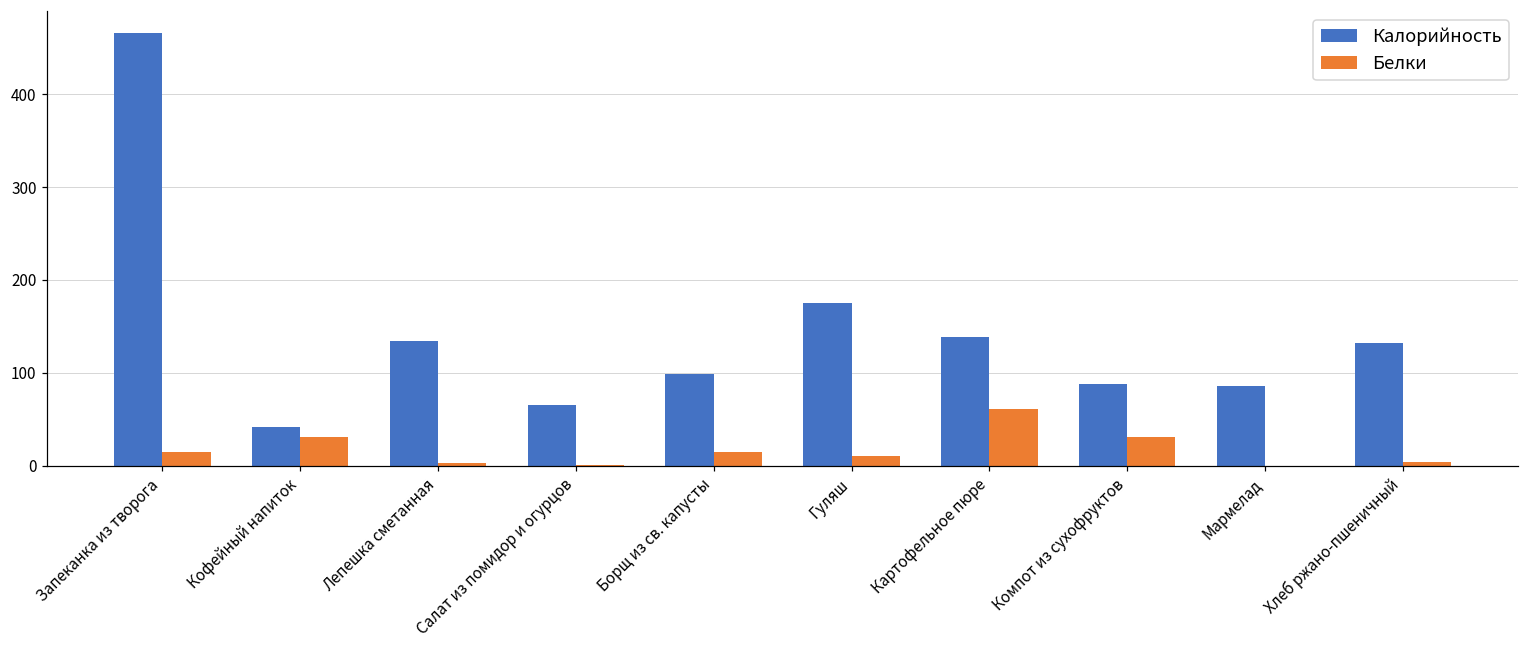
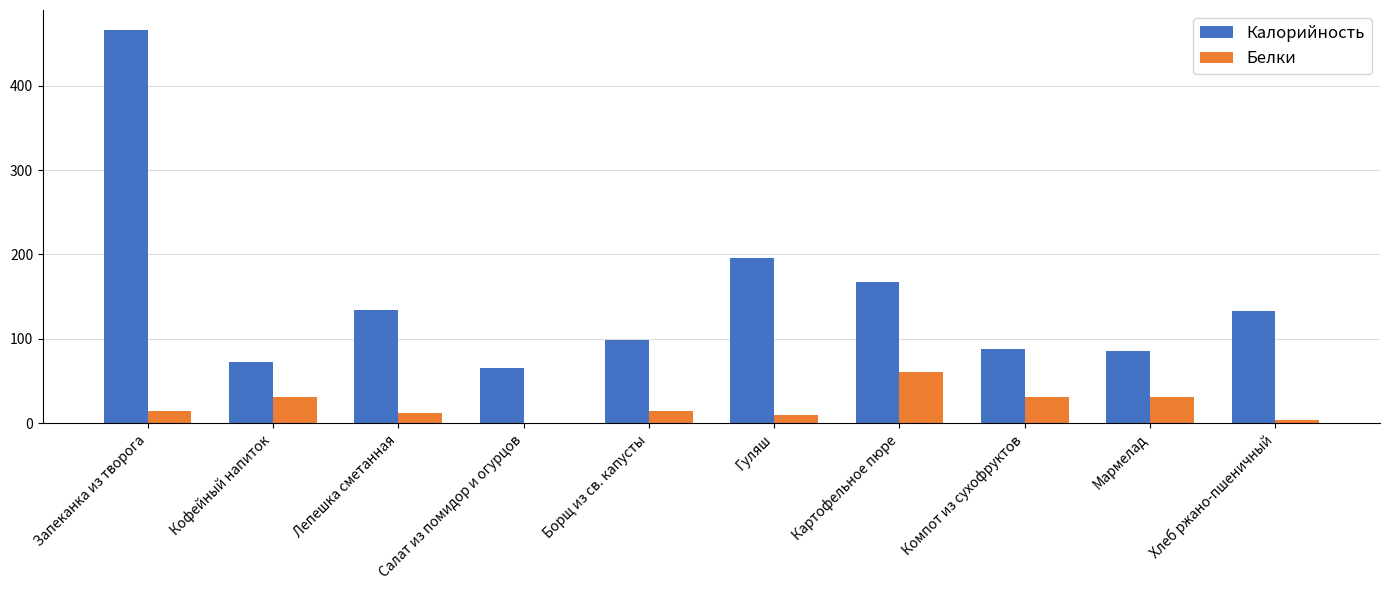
  {
    "Калорийность": {
      "Запеканка из творога": 470,
-     "Кофейный напиток": 40,
+     "Кофейный напиток": 70,
      "Лепешка сметанная": 130,
      "Салат из помидор и огурцов": 70,
      "Борщ из св. капусты": 100,
-     "Гуляш": 180,
-     "Картофельное пюре": 140,
+     "Гуляш": 200,
+     "Картофельное пюре": 170,
      "Компот из сухофруктов": 90,
      "Мармелад": 90,
      "Хлеб ржано-пшеничный": 130
    },
    "Белки": {
      "Запеканка из творога": 20,
      "Кофейный напиток": 30,
-     "Лепешка сметанная": 0,
+     "Лепешка сметанная": 10,
      "Борщ из св. капусты": 10,
      "Гуляш": 10,
      "Картофельное пюре": 60,
      "Компот из сухофруктов": 30,
-     "Мармелад": 0,
+     "Мармелад": 30,
      "Хлеб ржано-пшеничный": 0
    }
  }
